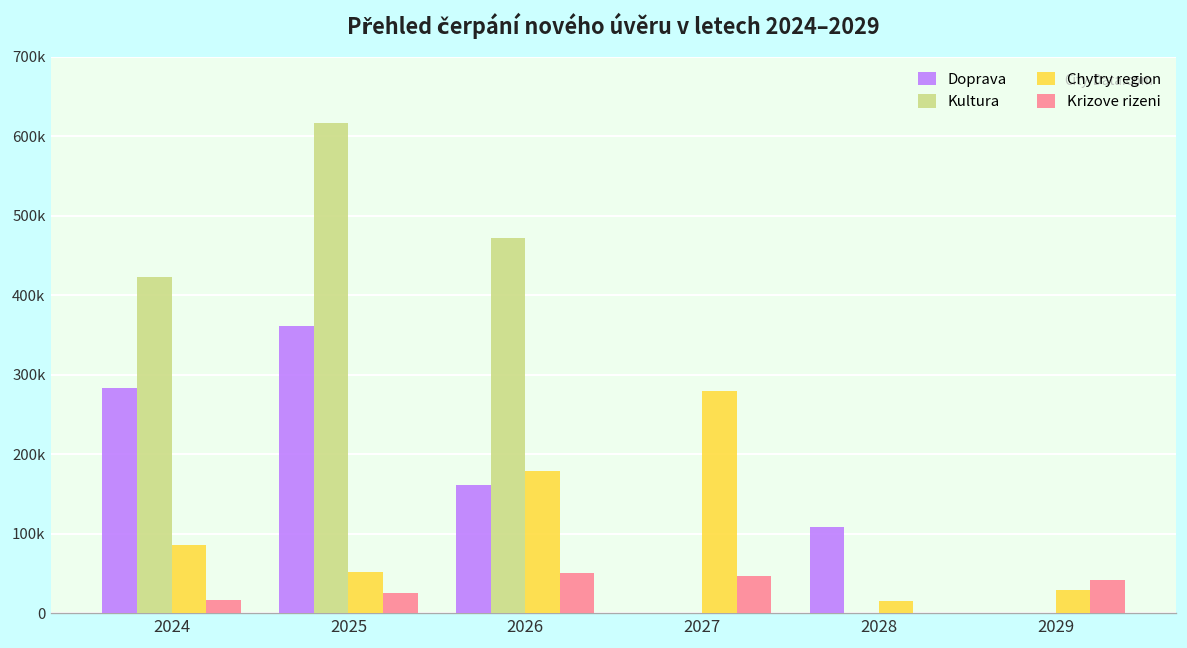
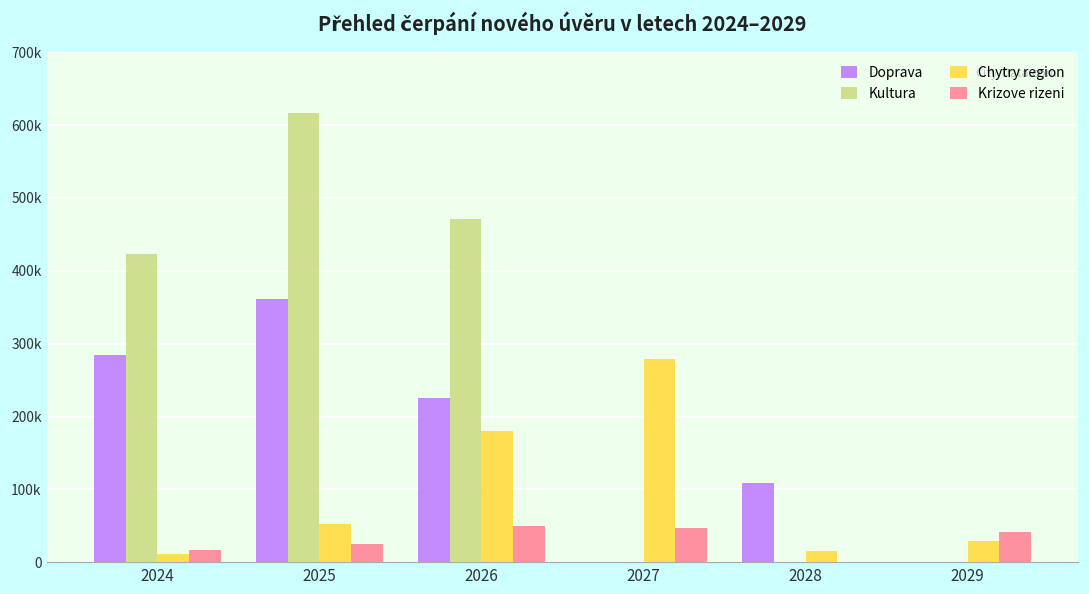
  {
    "Doprava": {
      "2024": 280000,
      "2025": 360000,
-     "2026": 160000,
+     "2026": 230000,
      "2027": 0,
      "2028": 110000,
      "2029": 0
    },
    "Kultura": {
      "2024": 420000,
      "2025": 620000,
      "2026": 470000,
      "2027": 0,
      "2028": 0,
      "2029": 0
    },
    "Chytry region": {
-     "2024": 90000,
+     "2024": 10000,
      "2025": 50000,
      "2026": 180000,
      "2027": 280000,
      "2028": 20000,
      "2029": 30000
    },
    "Krizove rizeni": {
      "2024": 20000,
      "2025": 30000,
      "2026": 50000,
      "2027": 50000,
      "2028": 0,
      "2029": 40000
    }
  }
